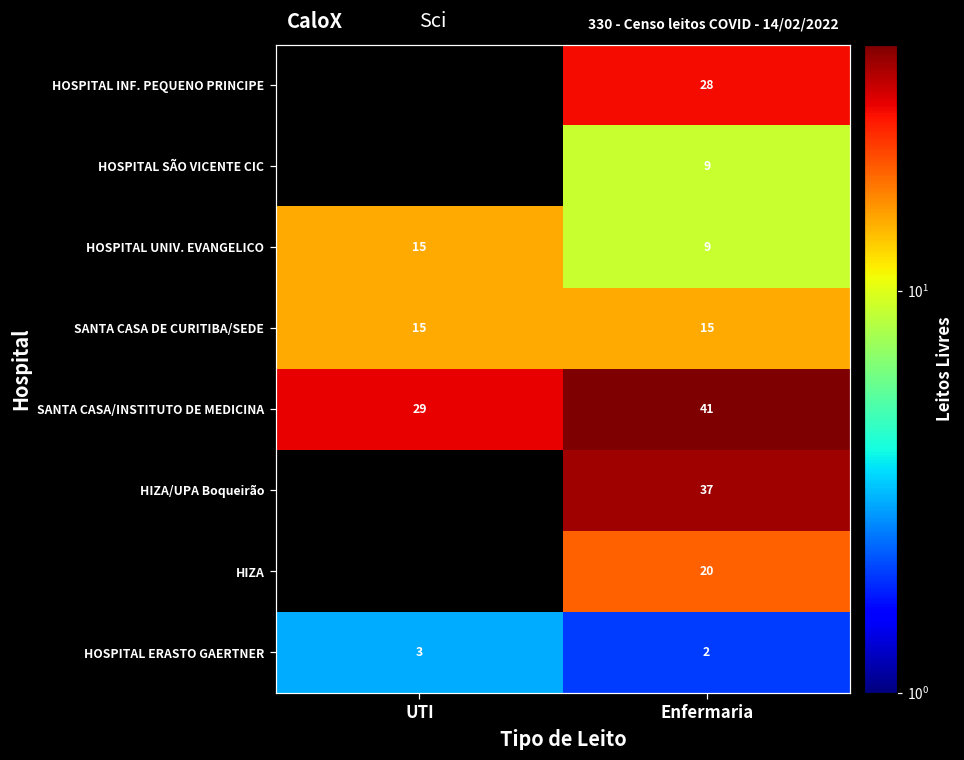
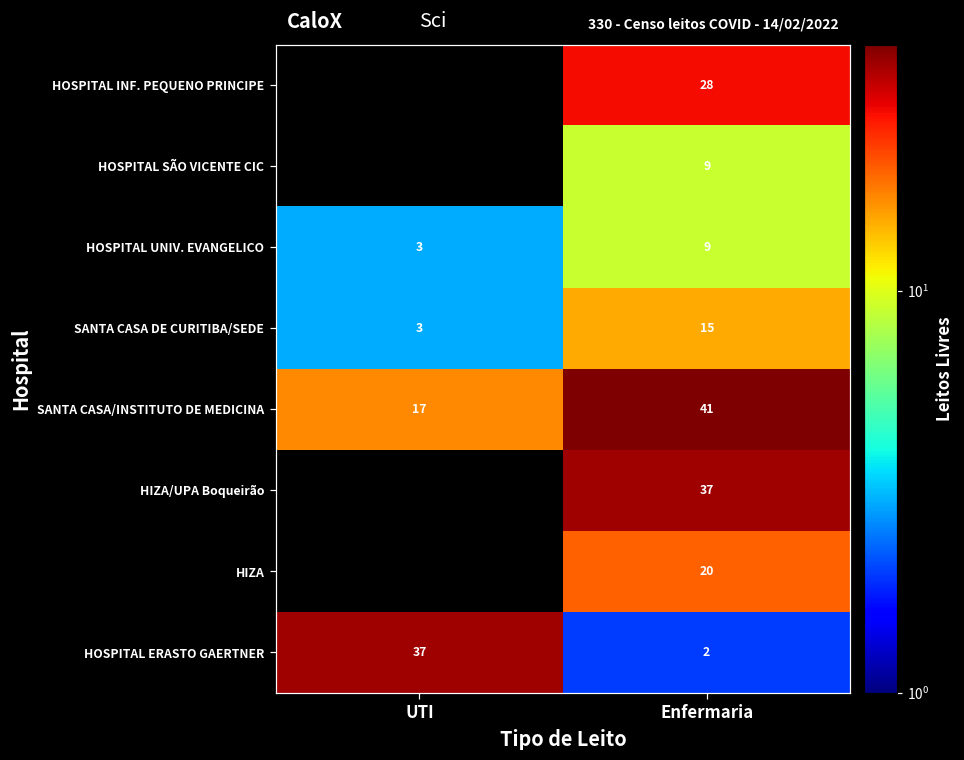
  {
    "HOSPITAL INF. PEQUENO PRINCIPE": {
      "Enfermaria": 28
    },
    "HOSPITAL SÃO VICENTE CIC": {
      "Enfermaria": 9
    },
    "HOSPITAL UNIV. EVANGELICO": {
-     "UTI": 15,
+     "UTI": 3,
      "Enfermaria": 9
    },
    "SANTA CASA DE CURITIBA/SEDE": {
-     "UTI": 15,
+     "UTI": 3,
      "Enfermaria": 15
    },
    "SANTA CASA/INSTITUTO DE MEDICINA": {
-     "UTI": 29,
+     "UTI": 17,
      "Enfermaria": 41
    },
    "HIZA/UPA Boqueirão": {
      "Enfermaria": 37
    },
    "HIZA": {
      "Enfermaria": 20
    },
    "HOSPITAL ERASTO GAERTNER": {
-     "UTI": 3,
+     "UTI": 37,
      "Enfermaria": 2
    }
  }
